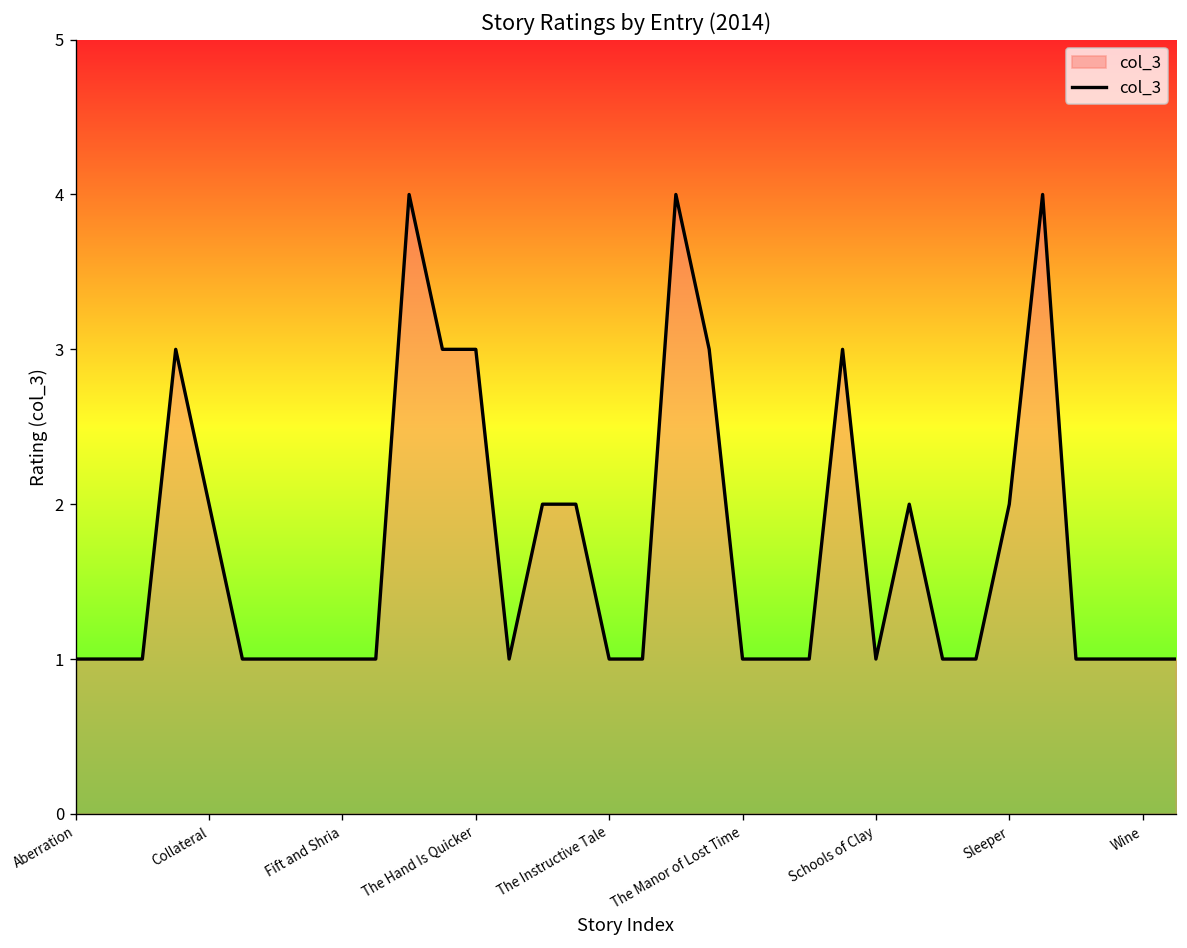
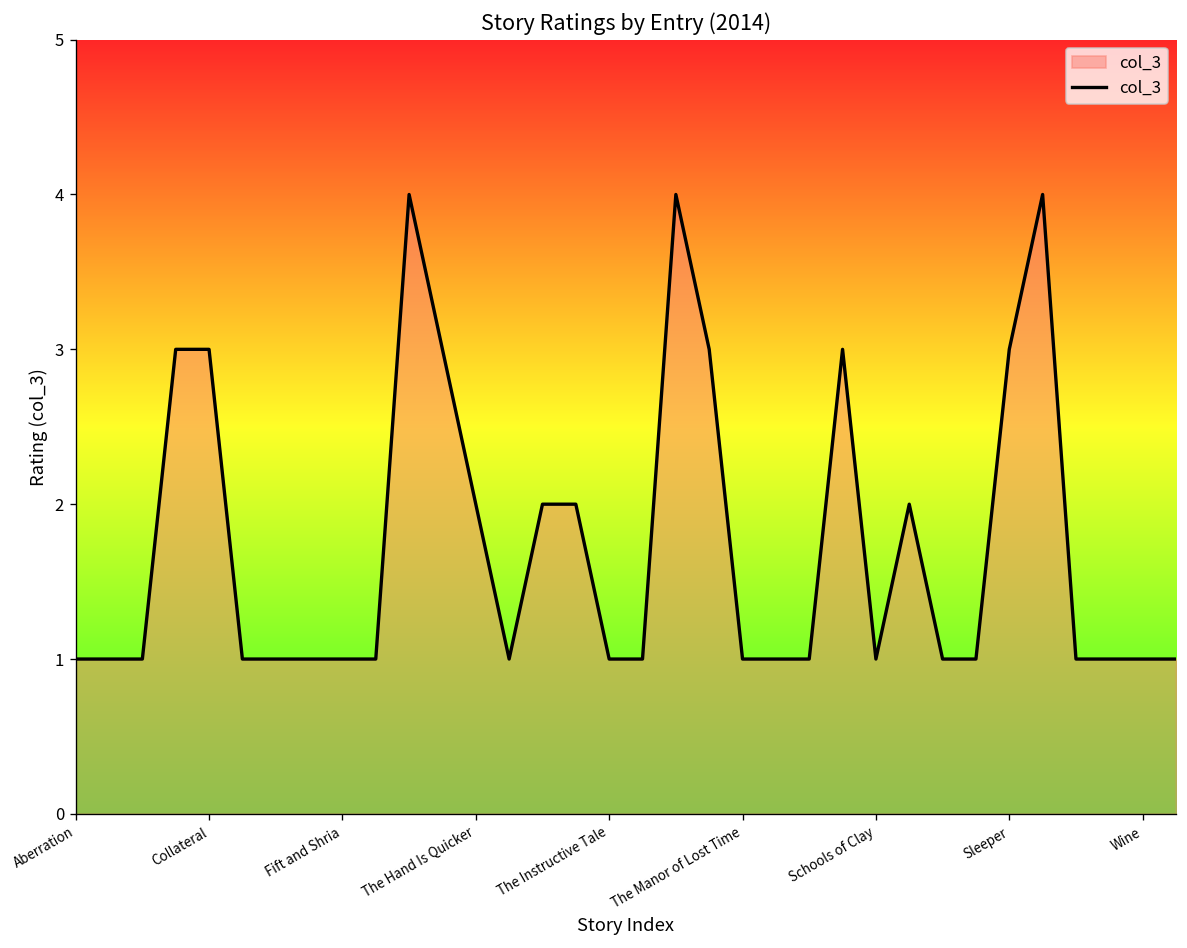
  {
    "Aberration": 1,
-   "Collateral": 2,
+   "Collateral": 3,
    "Fift and Shria": 1,
-   "The Hand Is Quicker": 3,
+   "The Hand Is Quicker": 2,
    "The Instructive Tale": 1,
    "The Manor of Lost Time": 1,
    "Schools of Clay": 1,
-   "Sleeper": 2,
+   "Sleeper": 3,
    "Wine": 1
  }
